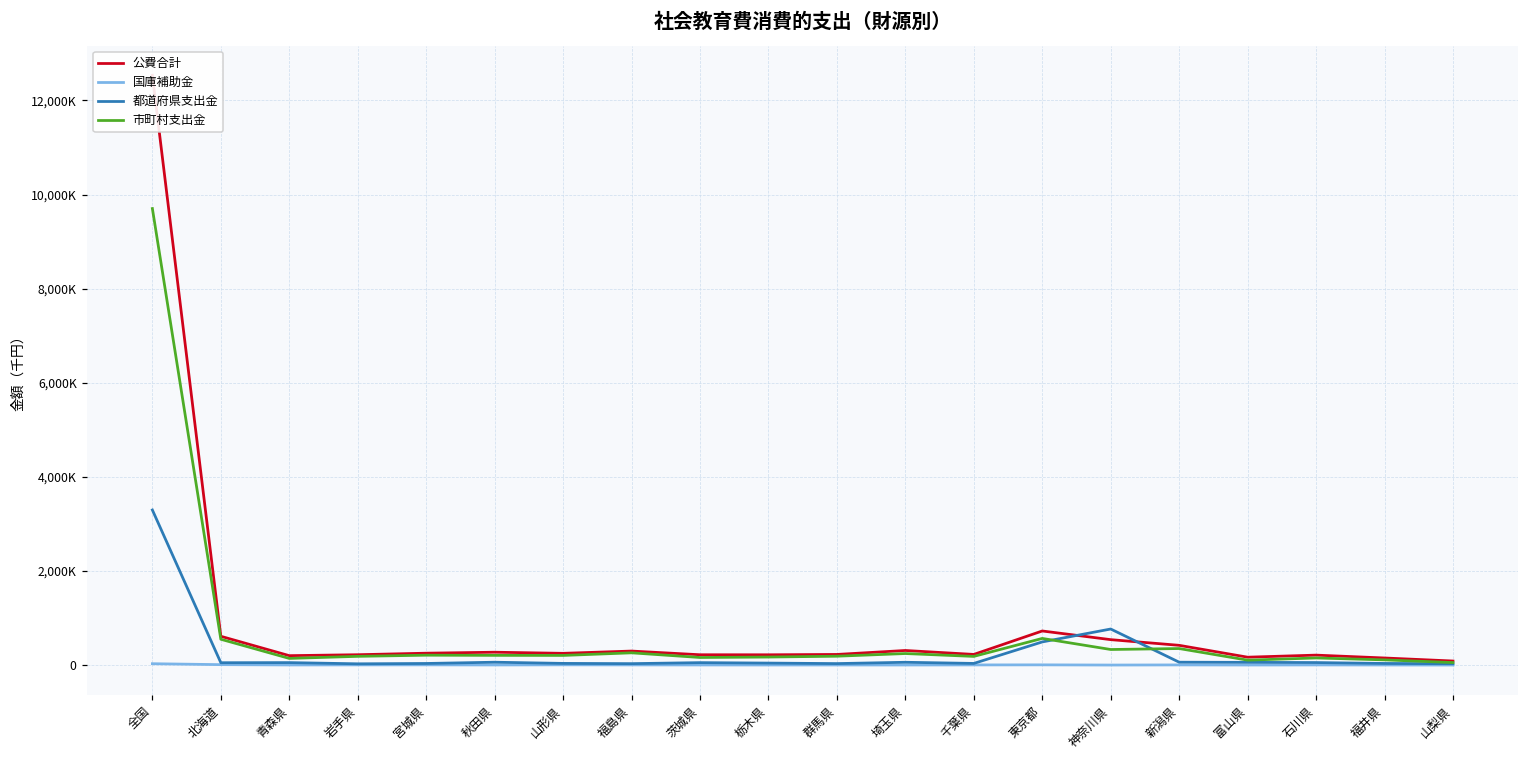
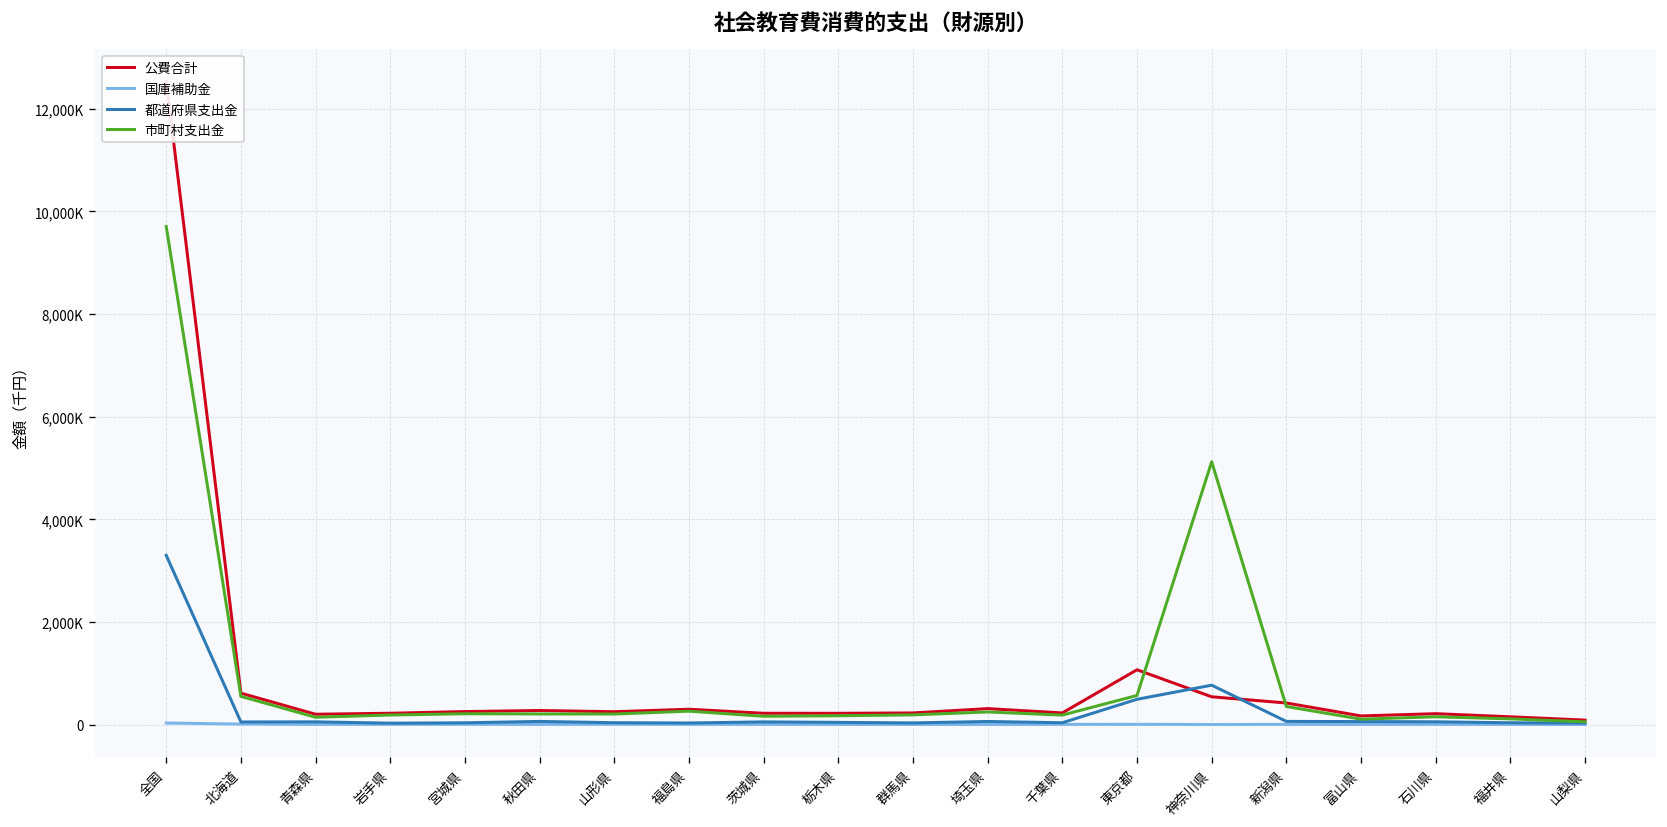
  {
    "公費合計": {
      "北海道": "600,000",
      "青森県": "200,000",
      "秋田県": "300,000",
      "埼玉県": "300,000",
-     "東京都": "700,000",
+     "東京都": "1,100,000",
      "神奈川県": "500,000",
      "新潟県": "400,000",
      "富山県": "200,000",
      "石川県": "200,000"
    },
    "国庫補助金": {
      "全国": "0",
      "東京都": "0",
      "神奈川県": "0"
    },
    "都道府県支出金": {
      "全国": "3,300,000",
      "東京都": "500,000",
      "神奈川県": "800,000"
    },
    "市町村支出金": {
      "全国": "9,700,000",
      "北海道": "600,000",
      "青森県": "100,000",
      "秋田県": "200,000",
      "埼玉県": "200,000",
      "東京都": "600,000",
-     "神奈川県": "300,000",
+     "神奈川県": "5,100,000",
      "新潟県": "400,000",
      "石川県": "200,000"
    }
  }
